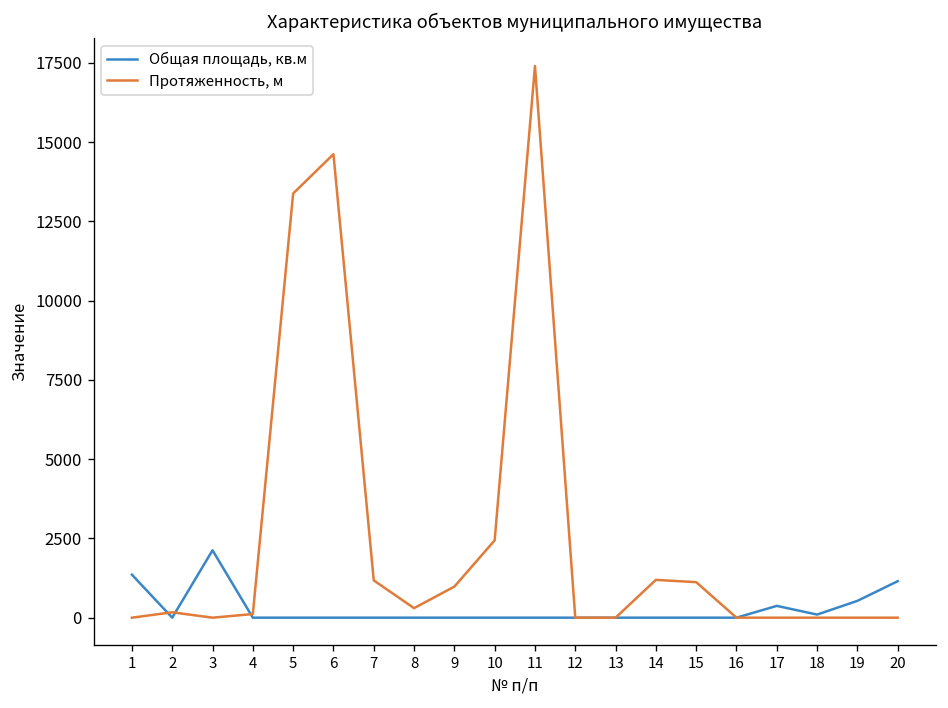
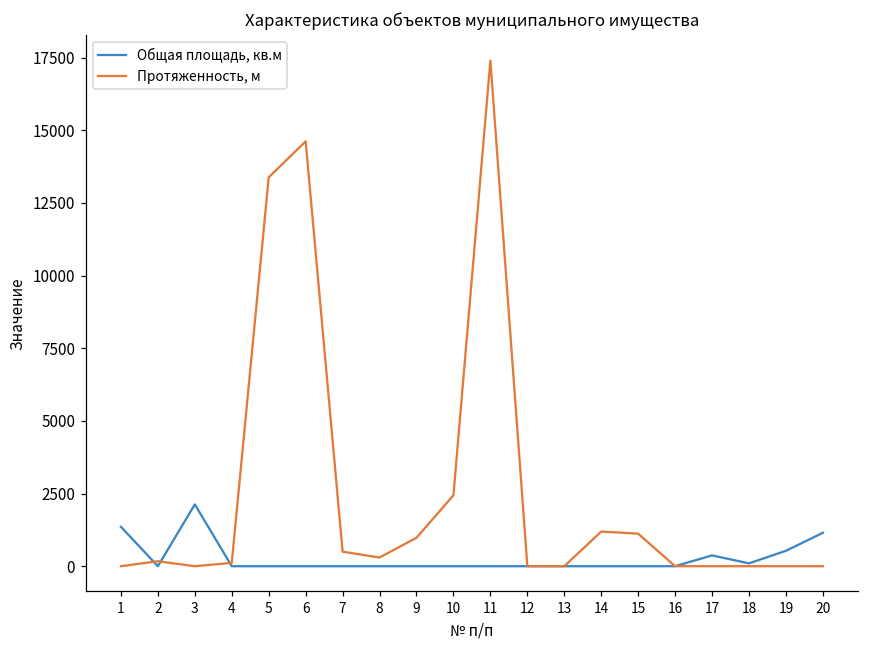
  {
    "Общая площадь, кв.м": {
      "1": 1400,
      "2": 0,
      "3": 2100,
      "4": 0,
      "5": 0,
      "6": 0,
      "7": 0,
      "8": 0,
      "9": 0,
      "10": 0,
      "11": 0,
      "14": 0,
      "15": 0,
      "17": 400,
      "18": 100,
      "19": 500,
      "20": 1200
    },
    "Протяженность, м": {
      "1": 0,
      "2": 200,
      "3": 0,
      "4": 100,
      "5": 13400,
      "6": 14600,
-     "7": 1200,
+     "7": 500,
      "8": 300,
      "9": 1000,
      "10": 2400,
      "11": 17400,
      "14": 1200,
      "15": 1100,
      "17": 0,
      "18": 0,
      "19": 0,
      "20": 0
    }
  }
